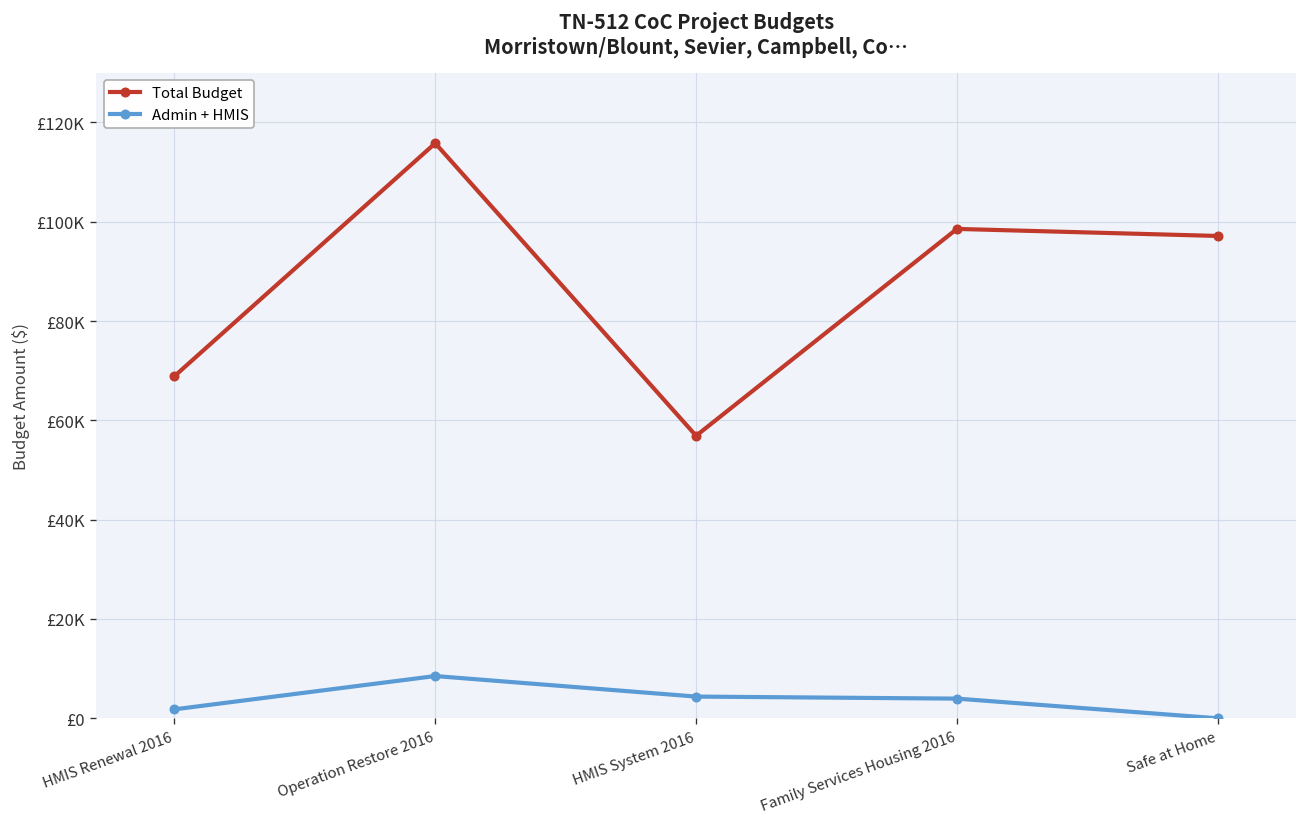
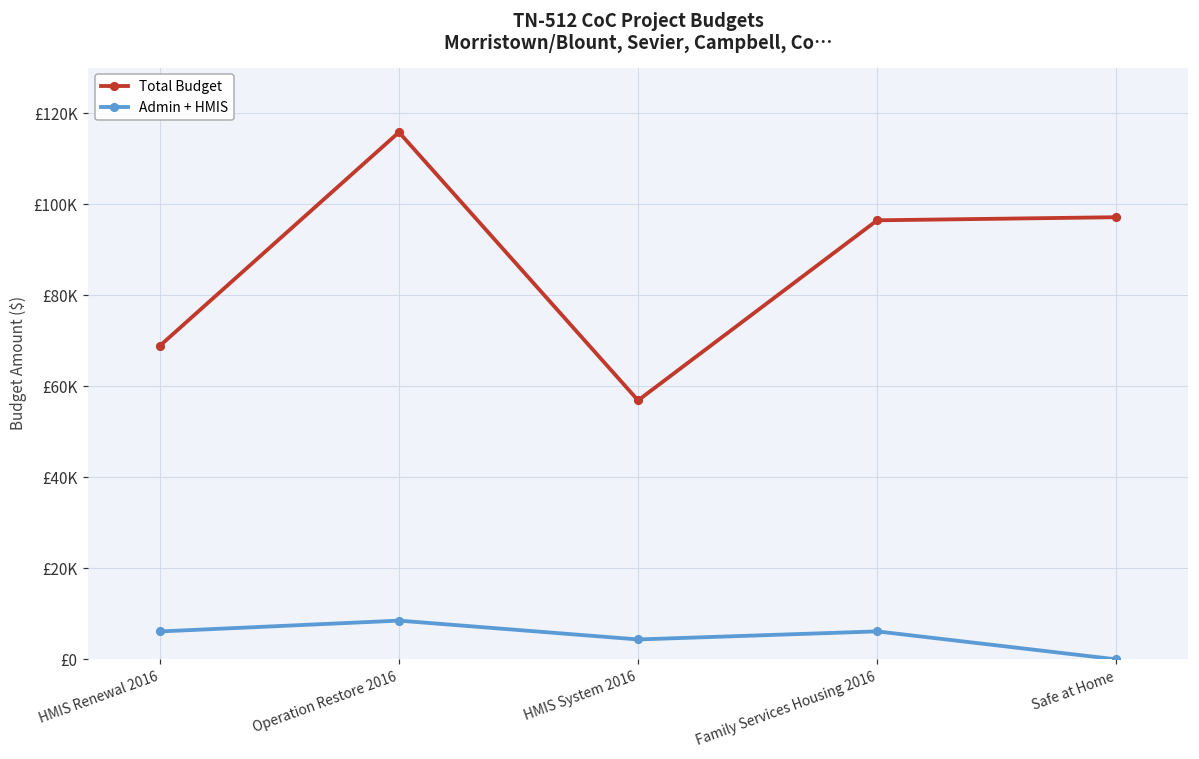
  {
    "Total Budget": {
      "HMIS Renewal 2016": "£69000",
      "Operation Restore 2016": "£116000",
      "HMIS System 2016": "£57000",
-     "Family Services Housing 2016": "£99000",
+     "Family Services Housing 2016": "£96000",
      "Safe at Home": "£97000"
    },
    "Admin + HMIS": {
-     "HMIS Renewal 2016": "£2000",
+     "HMIS Renewal 2016": "£6000",
      "Operation Restore 2016": "£9000",
      "HMIS System 2016": "£4000",
-     "Family Services Housing 2016": "£4000",
+     "Family Services Housing 2016": "£6000",
      "Safe at Home": "£0"
    }
  }
